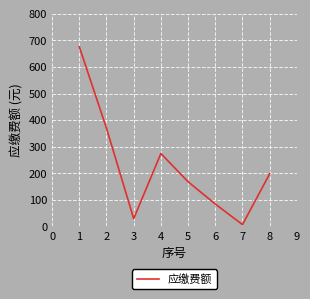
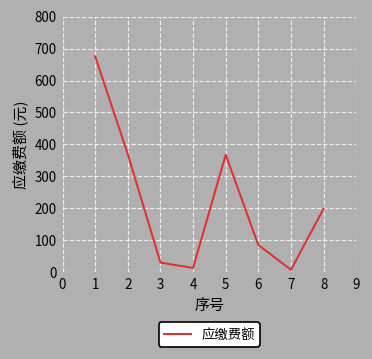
  {
    "1": 680,
    "2": 370,
    "3": 30,
-   "4": 270,
-   "5": 170,
+   "4": 10,
+   "5": 370,
    "6": 80,
    "7": 10,
    "8": 200
  }
